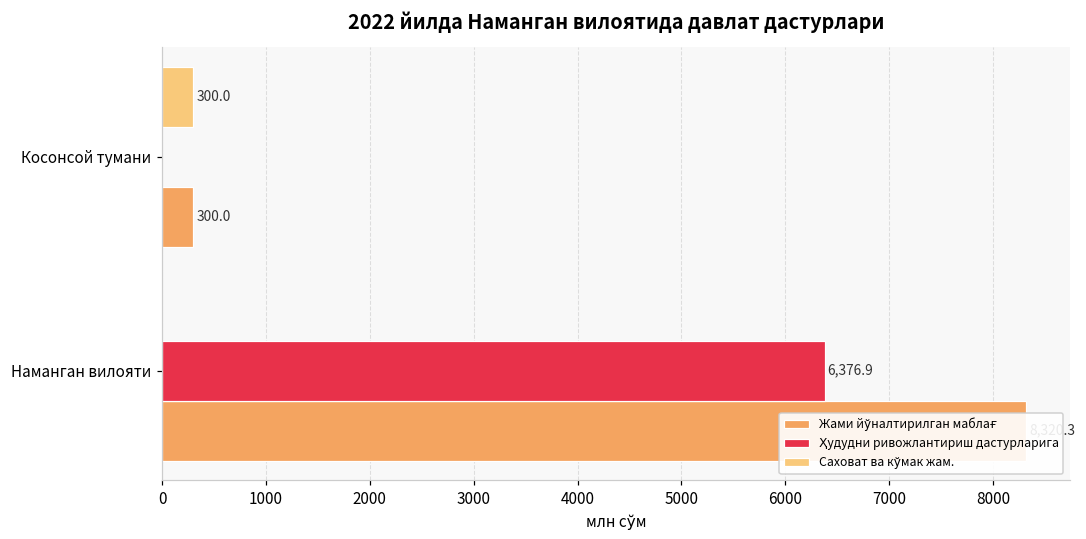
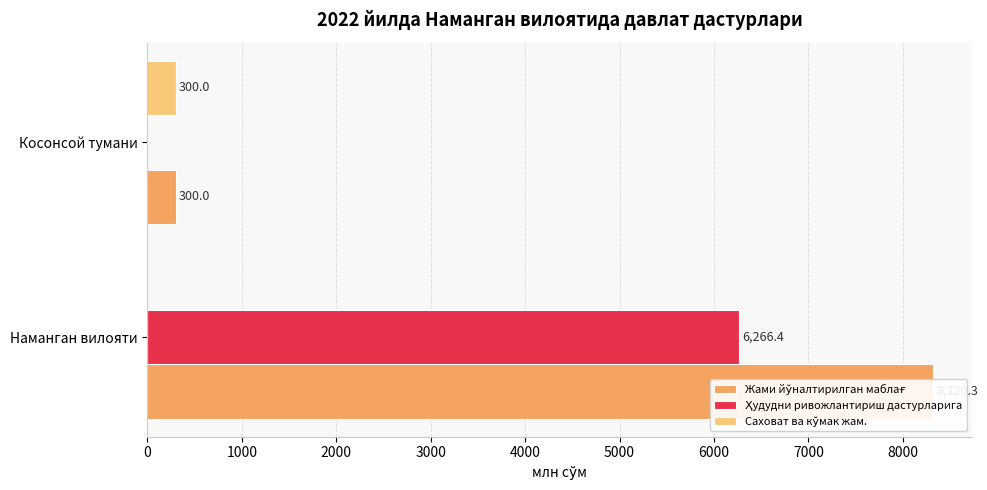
  {
    "Ҳудудни ривожлантириш дастурларига": {
-     "Наманган вилояти": "6,376.9"
+     "Наманган вилояти": "6,266.4"
    }
  }
